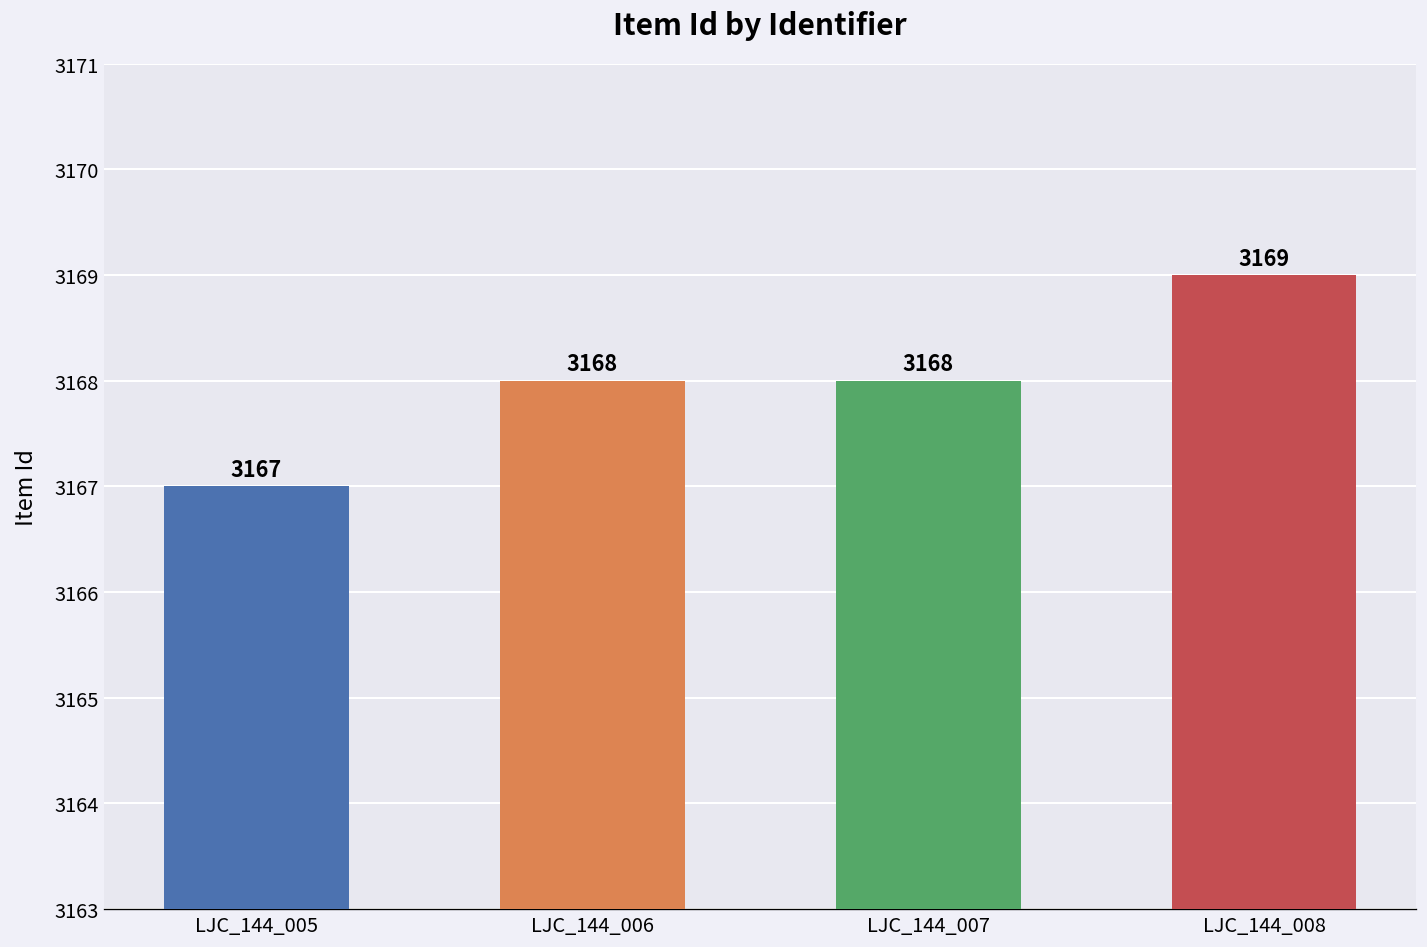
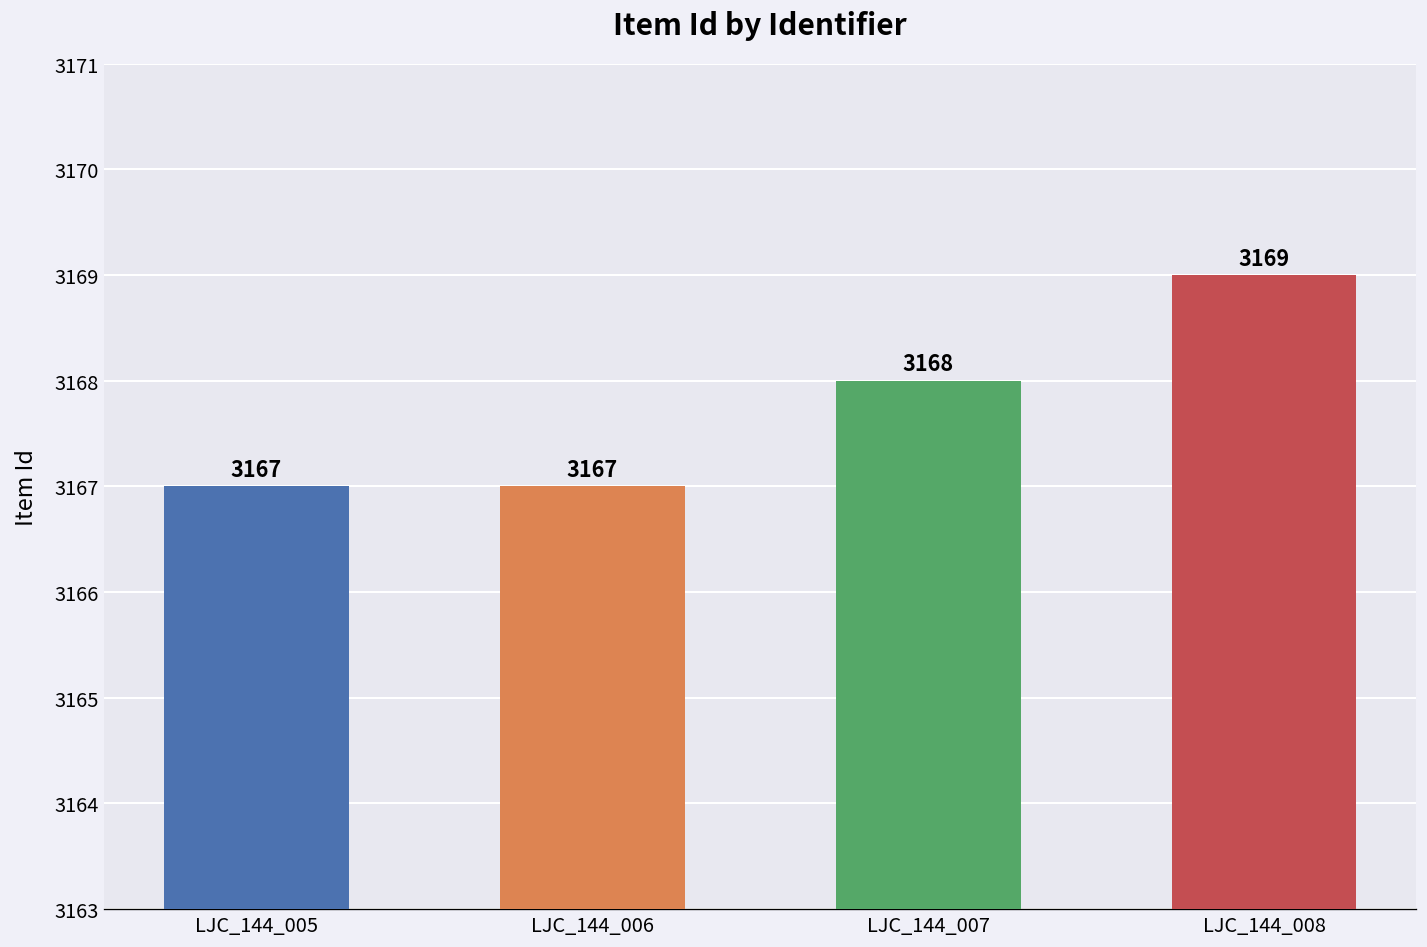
  {
    "LJC_144_005": 3167,
-   "LJC_144_006": 3168,
+   "LJC_144_006": 3167,
    "LJC_144_007": 3168,
    "LJC_144_008": 3169
  }
